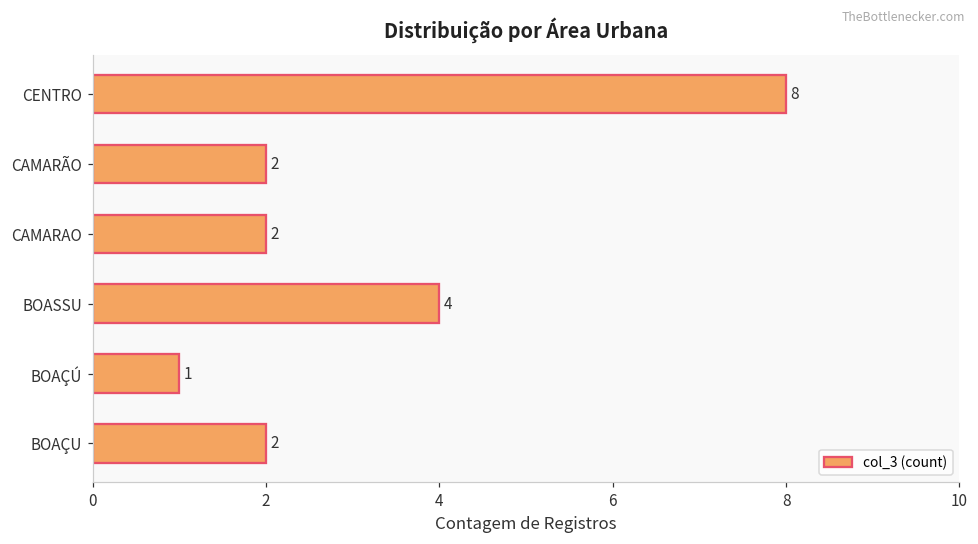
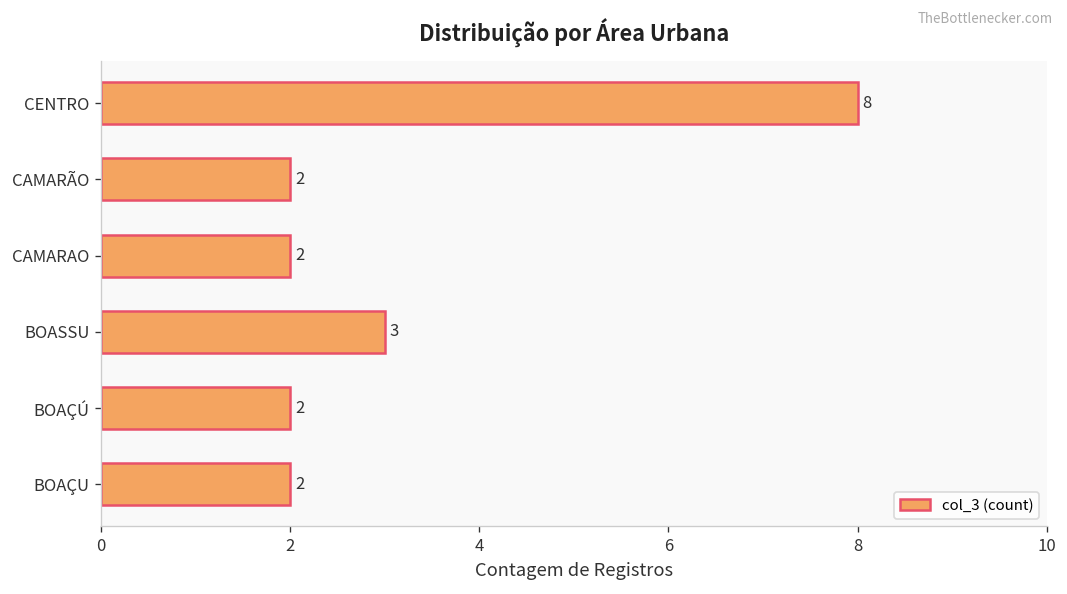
  {
    "CENTRO": 8,
    "CAMARÃO": 2,
    "CAMARAO": 2,
-   "BOASSU": 4,
-   "BOAÇÚ": 1,
+   "BOASSU": 3,
+   "BOAÇÚ": 2,
    "BOAÇU": 2
  }
